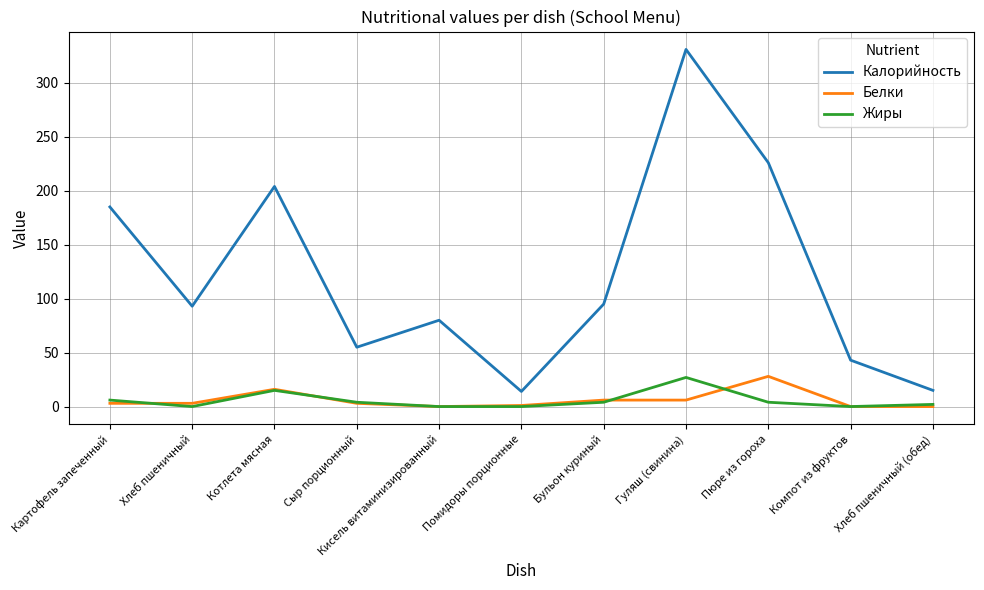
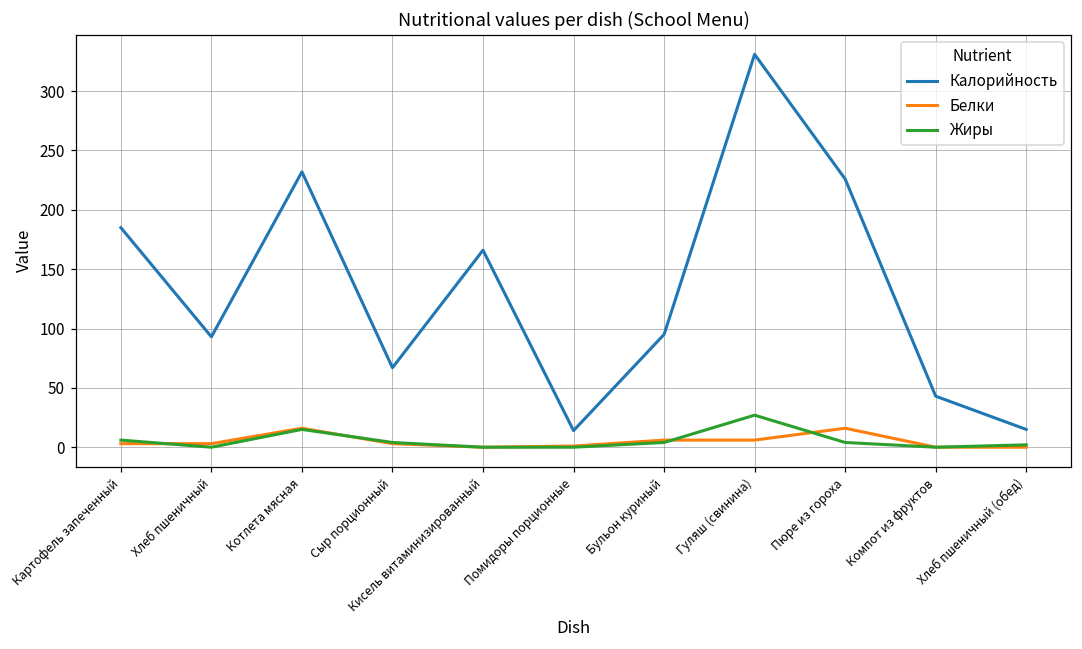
  {
    "Калорийность": {
      "Картофель запеченный": 185,
      "Хлеб пшеничный": 93,
-     "Котлета мясная": 204,
-     "Сыр порционный": 55,
-     "Кисель витаминизированный": 80,
+     "Котлета мясная": 232,
+     "Сыр порционный": 67,
+     "Кисель витаминизированный": 166,
      "Помидоры порционные": 14,
      "Бульон куриный": 95,
      "Гуляш (свинина)": 331,
      "Пюре из гороха": 226,
      "Компот из фруктов": 43,
      "Хлеб пшеничный (обед)": 15
    },
    "Белки": {
      "Картофель запеченный": 3,
      "Хлеб пшеничный": 3,
      "Гуляш (свинина)": 6,
-     "Пюре из гороха": 28
+     "Пюре из гороха": 16
    },
    "Жиры": {
      "Картофель запеченный": 6,
      "Хлеб пшеничный": 0,
      "Гуляш (свинина)": 27,
      "Пюре из гороха": 4
    }
  }
